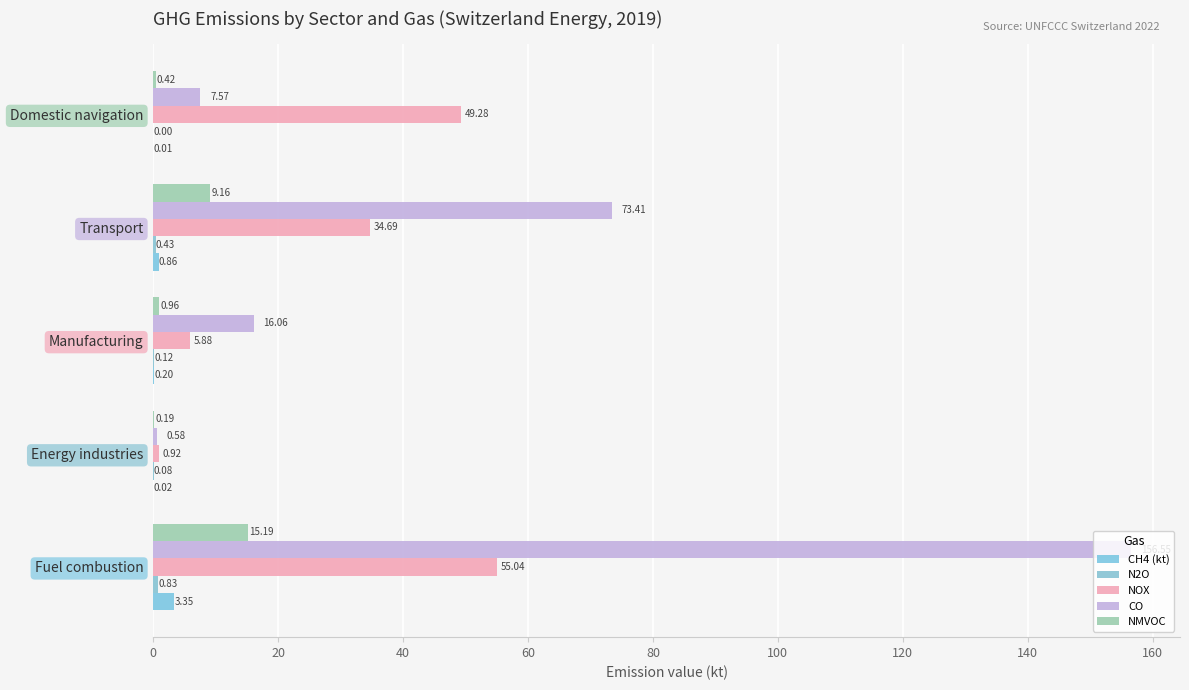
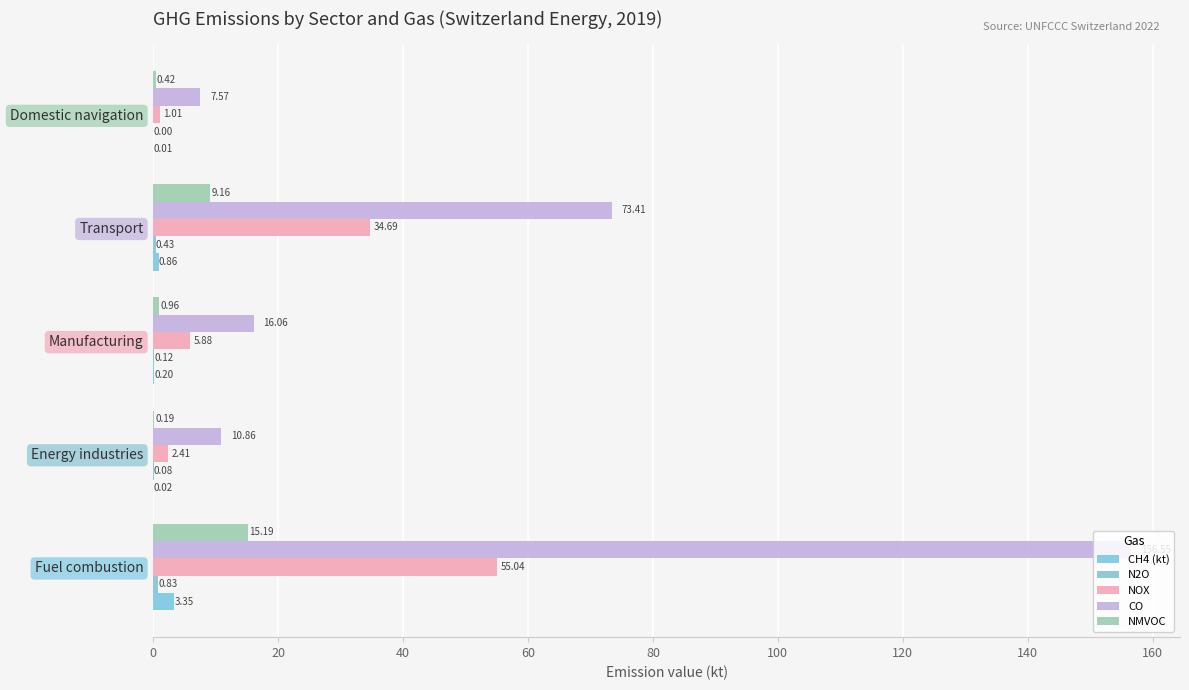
  {
    "NOX": {
-     "Domestic navigation": 49.28,
+     "Domestic navigation": 1.01,
      "Transport": 34.69,
      "Manufacturing": 5.88,
-     "Energy industries": 0.92,
+     "Energy industries": 2.41,
      "Fuel combustion": 55.04
    },
    "CO": {
      "Domestic navigation": 7.57,
      "Transport": 73.41,
      "Manufacturing": 16.06,
-     "Energy industries": 0.58
+     "Energy industries": 10.86
    }
  }
